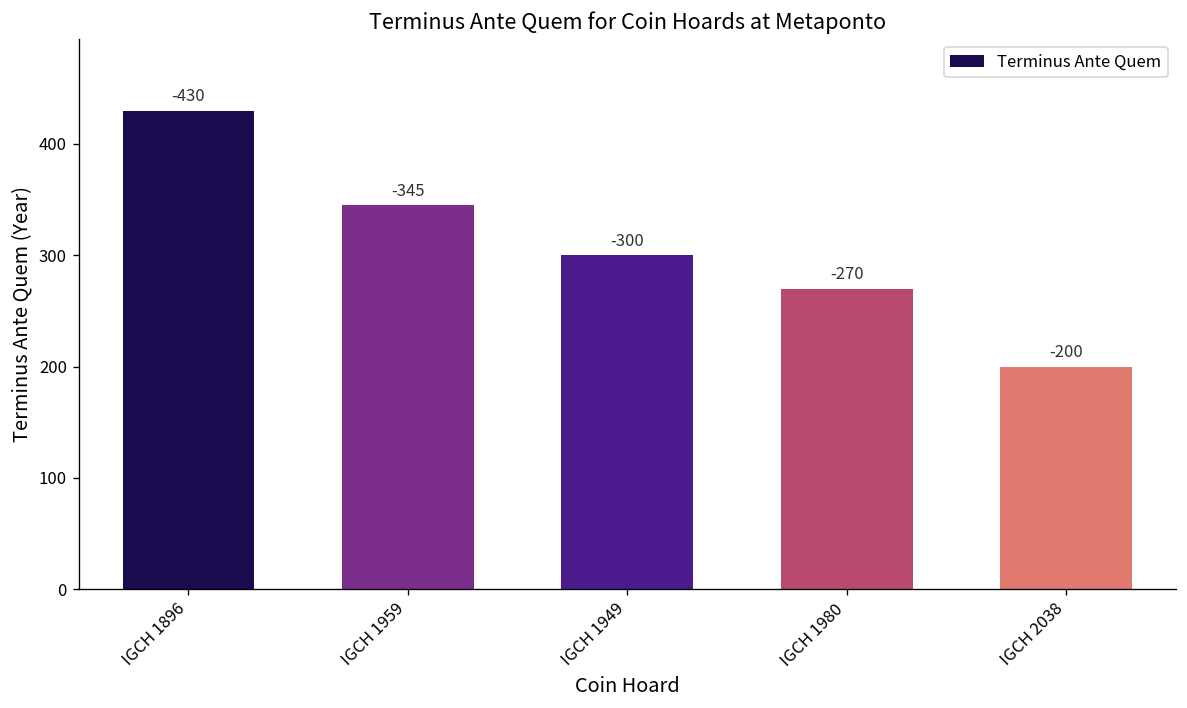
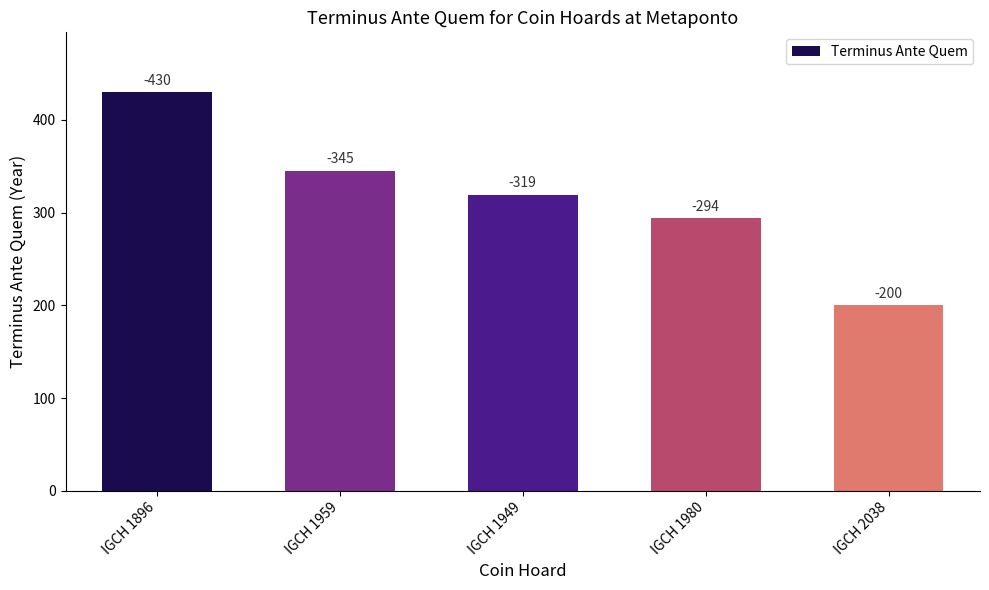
  {
-   "IGCH 1949": -300,
-   "IGCH 1980": -270
+   "IGCH 1949": -319,
+   "IGCH 1980": -294
  }
